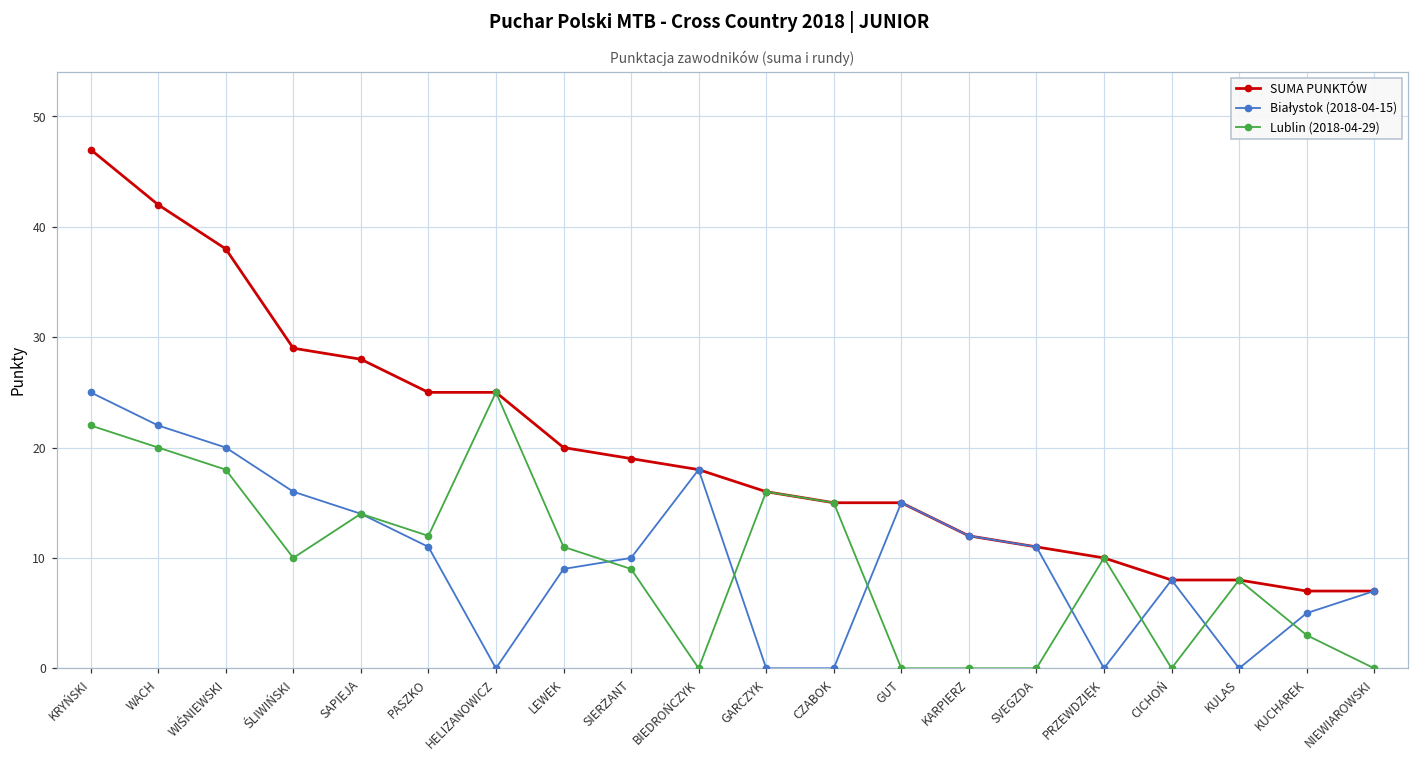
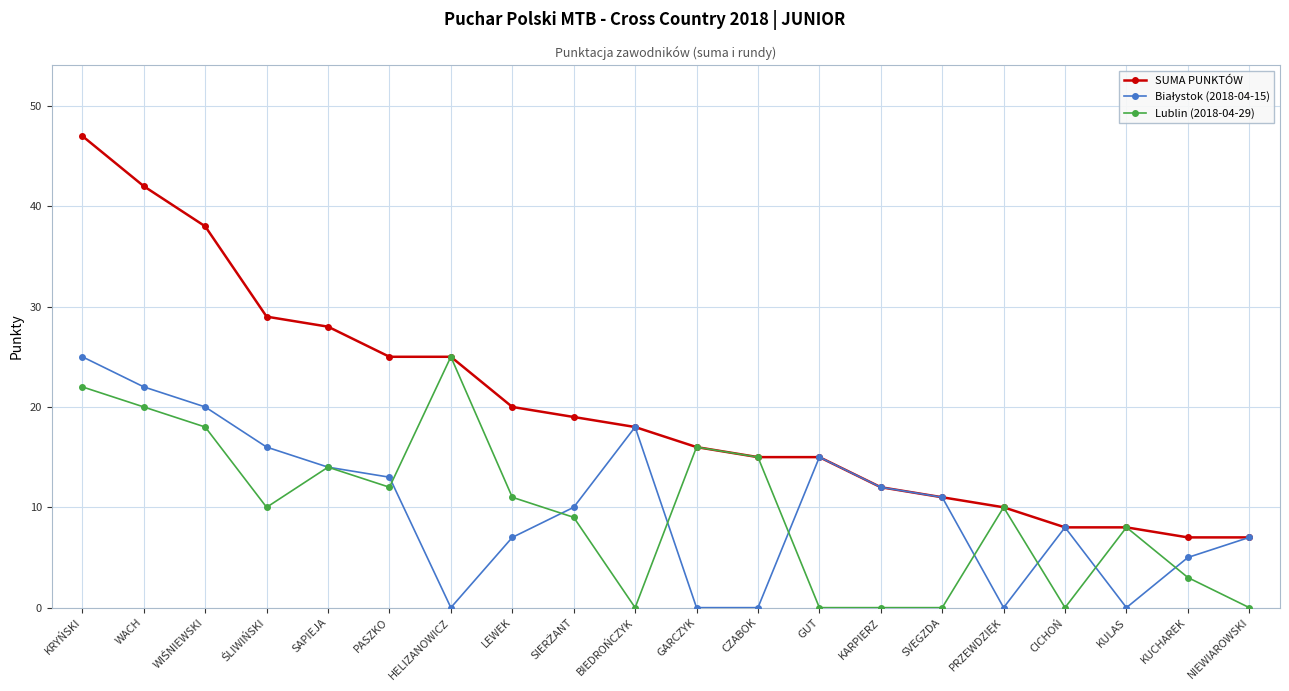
  {
    "SUMA PUNKTÓW": {
      "KRYŃSKI": 47,
      "WACH": 42,
      "WIŚNIEWSKI": 38,
      "ŚLIWIŃSKI": 29,
      "SAPIEJA": 28,
      "PASZKO": 25,
      "LEWEK": 20,
      "SIERŻANT": 19,
      "KUCHAREK": 7
    },
    "Białystok (2018-04-15)": {
      "KRYŃSKI": 25,
      "WACH": 22,
      "WIŚNIEWSKI": 20,
      "ŚLIWIŃSKI": 16,
-     "PASZKO": 11,
+     "PASZKO": 13,
      "HELIZANOWICZ": 0,
-     "LEWEK": 9,
+     "LEWEK": 7,
      "SIERŻANT": 10,
      "GARCZYK": 0,
      "CZABOK": 0,
      "PRZEWDZIĘK": 0,
      "KULAS": 0,
      "KUCHAREK": 5
    },
    "Lublin (2018-04-29)": {
      "KRYŃSKI": 22,
      "WACH": 20,
      "WIŚNIEWSKI": 18,
      "ŚLIWIŃSKI": 10,
      "PASZKO": 12,
      "LEWEK": 11,
      "SIERŻANT": 9,
      "BIEDROŃCZYK": 0,
      "GUT": 0,
      "KARPIERZ": 0,
      "SVEGZDA": 0,
      "CICHOŃ": 0,
      "KUCHAREK": 3,
      "NIEWIAROWSKI": 0
    }
  }
